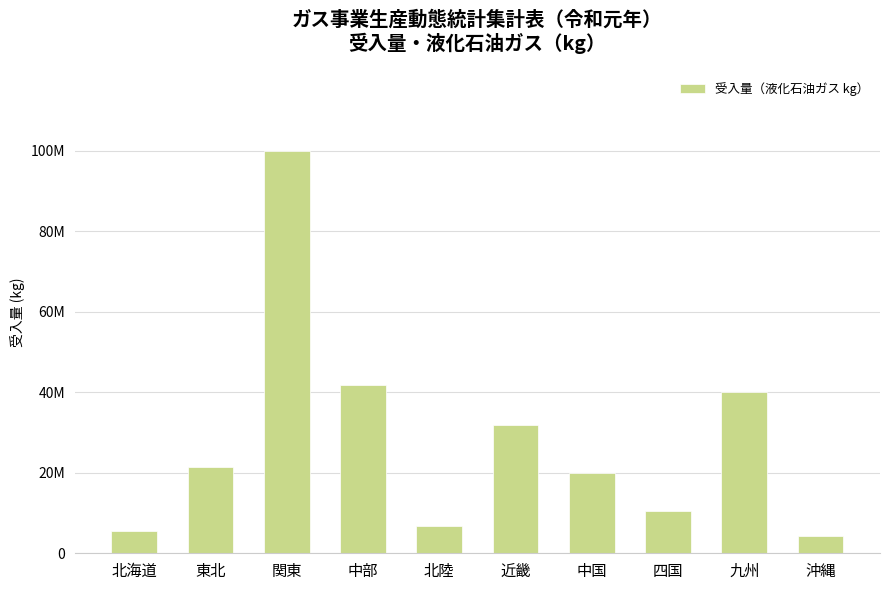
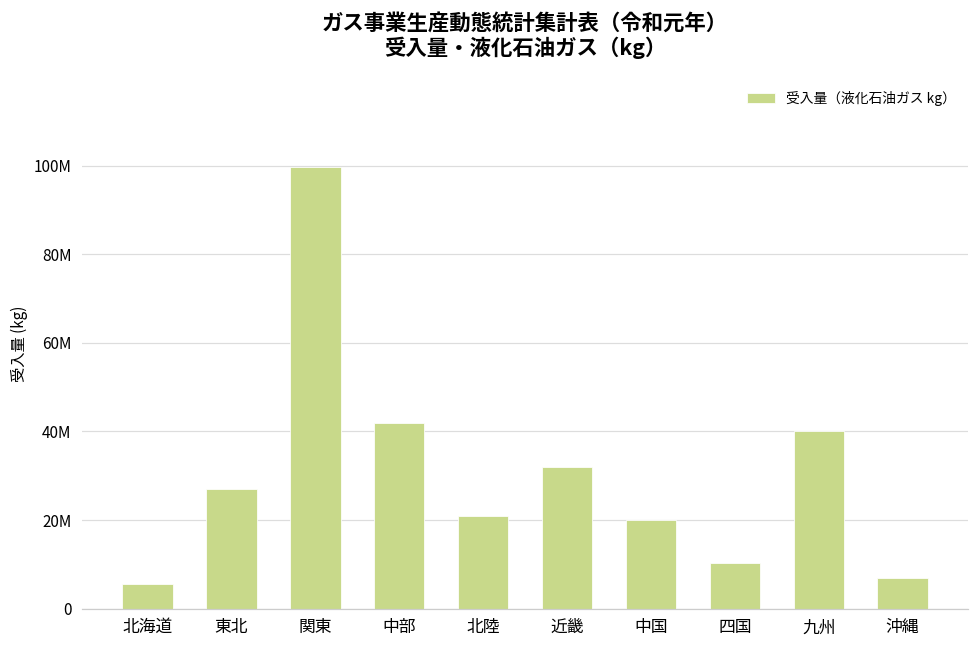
  {
    "北海道": 5000000,
-   "東北": 21000000,
+   "東北": 27000000,
    "関東": 100000000,
    "中部": 42000000,
-   "北陸": 7000000,
+   "北陸": 21000000,
    "近畿": 32000000,
    "中国": 20000000,
    "四国": 10000000,
    "九州": 40000000,
-   "沖縄": 4000000
+   "沖縄": 7000000
  }
